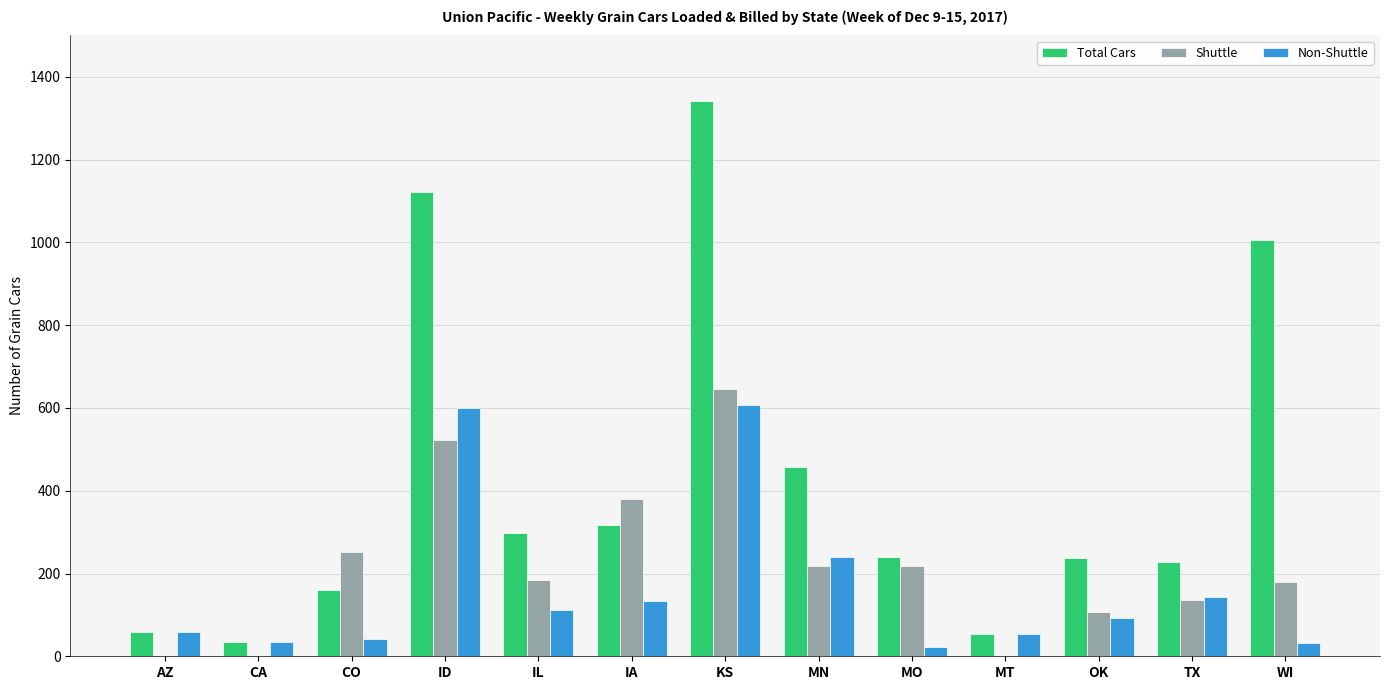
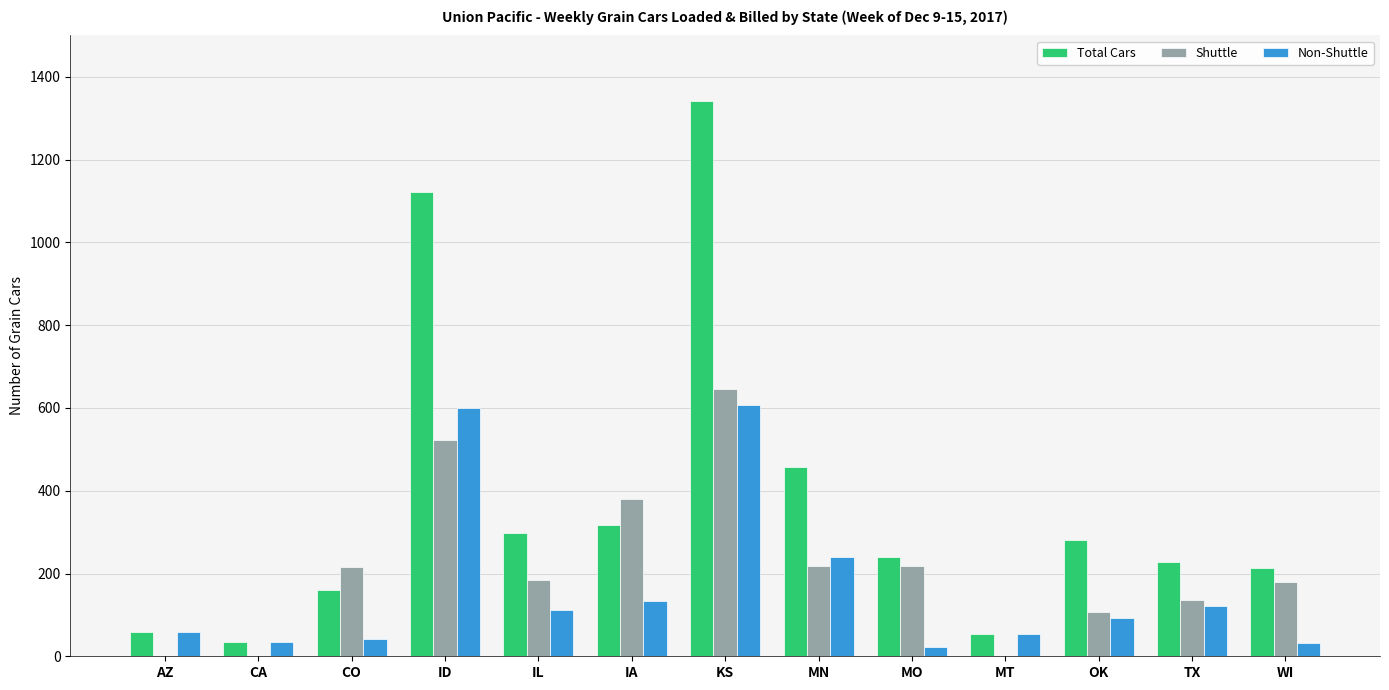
  {
    "Total Cars": {
      "AZ": 60,
      "CA": 30,
      "CO": 160,
      "ID": 1120,
      "IL": 300,
      "IA": 320,
      "KS": 1340,
      "MN": 460,
      "MO": 240,
      "MT": 60,
-     "OK": 240,
+     "OK": 280,
      "TX": 230,
-     "WI": 1010
+     "WI": 210
    },
    "Shuttle": {
      "AZ": 0,
      "CA": 0,
-     "CO": 250,
+     "CO": 220,
      "ID": 520,
      "IL": 190,
      "IA": 380,
      "KS": 650,
      "MN": 220,
      "MO": 220,
      "MT": 0,
      "OK": 110,
      "TX": 140,
      "WI": 180
    },
    "Non-Shuttle": {
      "AZ": 60,
      "CA": 30,
      "CO": 40,
      "ID": 600,
      "IL": 110,
      "IA": 130,
      "KS": 610,
      "MN": 240,
      "MO": 20,
      "MT": 60,
      "OK": 90,
-     "TX": 140,
+     "TX": 120,
      "WI": 30
    }
  }
